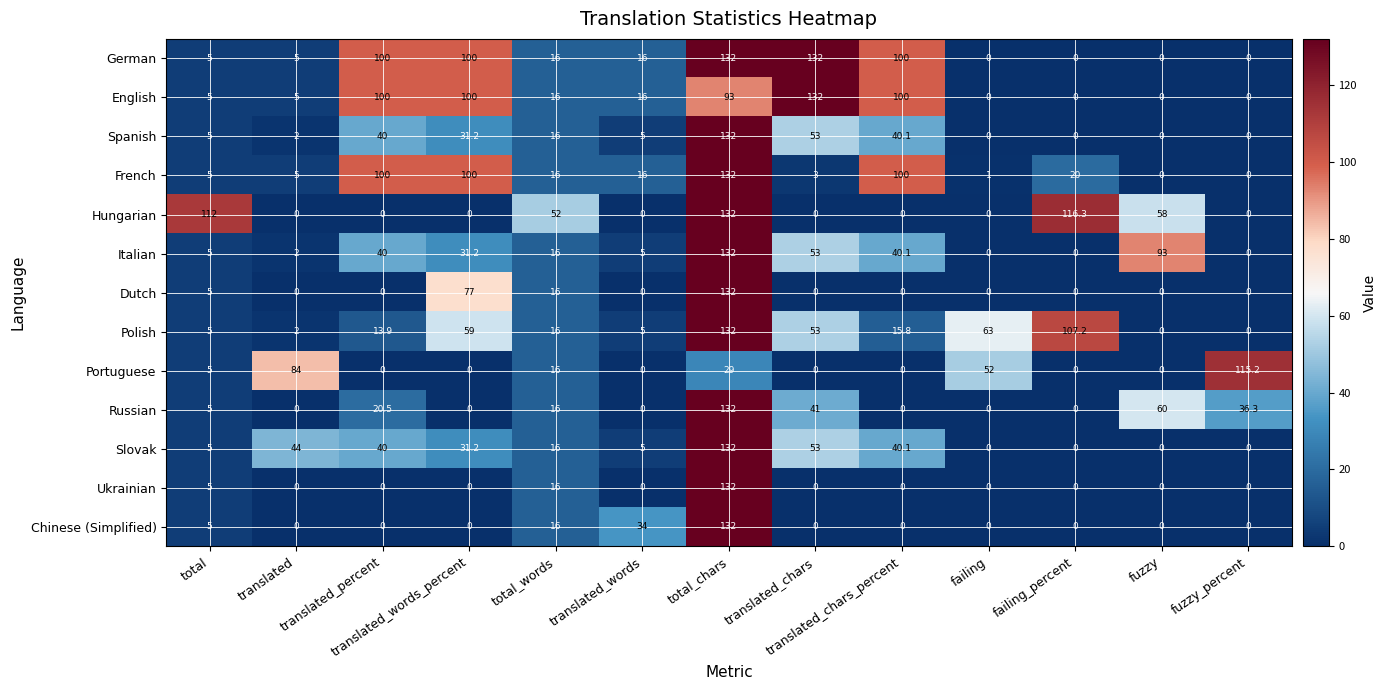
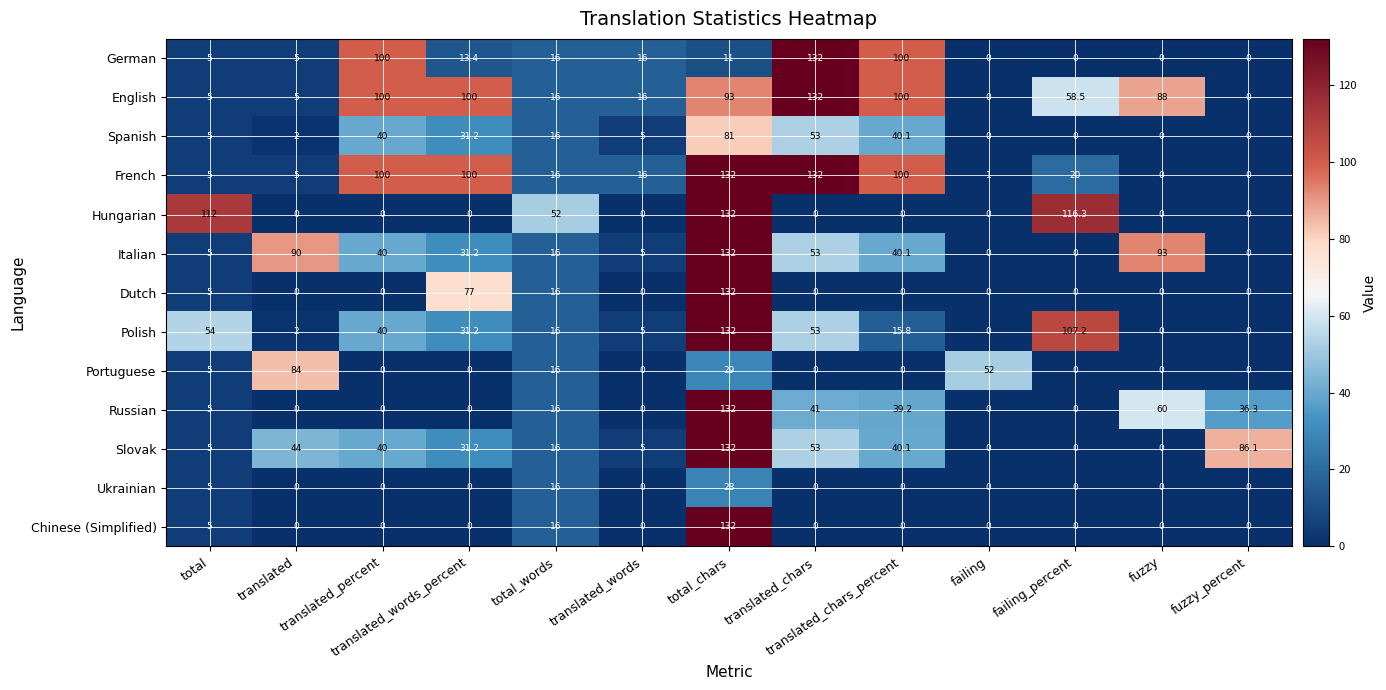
  {
    "German": {
      "total": 5,
      "translated": 5,
      "translated_percent": 100,
-     "translated_words_percent": 100,
+     "translated_words_percent": 13.4,
      "total_words": 16,
      "translated_words": 16,
-     "total_chars": 132,
+     "total_chars": 11,
      "translated_chars": 132,
      "translated_chars_percent": 100,
      "failing": 0,
      "failing_percent": 0,
      "fuzzy": 0,
      "fuzzy_percent": 0
    },
    "English": {
      "total": 5,
      "translated": 5,
      "translated_percent": 100,
      "translated_words_percent": 100,
      "total_words": 16,
      "translated_words": 16,
      "total_chars": 93,
      "translated_chars": 132,
      "translated_chars_percent": 100,
      "failing": 0,
-     "failing_percent": 0,
-     "fuzzy": 0,
+     "failing_percent": 58.5,
+     "fuzzy": 88,
      "fuzzy_percent": 0
    },
    "Spanish": {
      "total": 5,
      "translated": 2,
      "translated_percent": 40,
      "translated_words_percent": 31.2,
      "total_words": 16,
      "translated_words": 5,
-     "total_chars": 132,
+     "total_chars": 81,
      "translated_chars": 53,
      "translated_chars_percent": 40.1,
      "failing": 0,
      "failing_percent": 0,
      "fuzzy": 0,
      "fuzzy_percent": 0
    },
    "French": {
      "total": 5,
      "translated": 5,
      "translated_percent": 100,
      "translated_words_percent": 100,
      "total_words": 16,
      "translated_words": 16,
      "total_chars": 132,
-     "translated_chars": 3,
+     "translated_chars": 132,
      "translated_chars_percent": 100,
      "failing": 1,
      "failing_percent": 20,
      "fuzzy": 0,
      "fuzzy_percent": 0
    },
    "Hungarian": {
      "total": 112,
      "translated": 0,
      "translated_percent": 0,
      "translated_words_percent": 0,
      "total_words": 52,
      "translated_words": 0,
      "total_chars": 132,
      "translated_chars": 0,
      "translated_chars_percent": 0,
      "failing": 0,
      "failing_percent": 116.3,
-     "fuzzy": 58,
+     "fuzzy": 0,
      "fuzzy_percent": 0
    },
    "Italian": {
      "total": 5,
-     "translated": 2,
+     "translated": 90,
      "translated_percent": 40,
      "translated_words_percent": 31.2,
      "total_words": 16,
      "translated_words": 5,
      "total_chars": 132,
      "translated_chars": 53,
      "translated_chars_percent": 40.1,
      "failing": 0,
      "failing_percent": 0,
      "fuzzy": 93,
      "fuzzy_percent": 0
    },
    "Dutch": {
      "total": 5,
      "translated": 0,
      "translated_percent": 0,
      "translated_words_percent": 77,
      "total_words": 16,
      "translated_words": 0,
      "total_chars": 132,
      "translated_chars": 0,
      "translated_chars_percent": 0,
      "failing": 0,
      "failing_percent": 0,
      "fuzzy": 0,
      "fuzzy_percent": 0
    },
    "Polish": {
-     "total": 5,
+     "total": 54,
      "translated": 2,
-     "translated_percent": 13.9,
-     "translated_words_percent": 59,
+     "translated_percent": 40,
+     "translated_words_percent": 31.2,
      "total_words": 16,
      "translated_words": 5,
      "total_chars": 132,
      "translated_chars": 53,
      "translated_chars_percent": 15.8,
-     "failing": 63,
+     "failing": 0,
      "failing_percent": 107.2,
      "fuzzy": 0,
      "fuzzy_percent": 0
    },
    "Portuguese": {
      "total": 5,
      "translated": 84,
      "translated_percent": 0,
      "translated_words_percent": 0,
      "total_words": 16,
      "translated_words": 0,
      "total_chars": 29,
      "translated_chars": 0,
      "translated_chars_percent": 0,
      "failing": 52,
      "failing_percent": 0,
      "fuzzy": 0,
-     "fuzzy_percent": 115.2
+     "fuzzy_percent": 0
    },
    "Russian": {
      "total": 5,
      "translated": 0,
-     "translated_percent": 20.5,
+     "translated_percent": 0,
      "translated_words_percent": 0,
      "total_words": 16,
      "translated_words": 0,
      "total_chars": 132,
      "translated_chars": 41,
-     "translated_chars_percent": 0,
+     "translated_chars_percent": 39.2,
      "failing": 0,
      "failing_percent": 0,
      "fuzzy": 60,
      "fuzzy_percent": 36.3
    },
    "Slovak": {
      "total": 5,
      "translated": 44,
      "translated_percent": 40,
      "translated_words_percent": 31.2,
      "total_words": 16,
      "translated_words": 5,
      "total_chars": 132,
      "translated_chars": 53,
      "translated_chars_percent": 40.1,
      "failing": 0,
      "failing_percent": 0,
      "fuzzy": 0,
-     "fuzzy_percent": 0
+     "fuzzy_percent": 86.1
    },
    "Ukrainian": {
      "total": 5,
      "translated": 0,
      "translated_percent": 0,
      "translated_words_percent": 0,
      "total_words": 16,
      "translated_words": 0,
-     "total_chars": 132,
+     "total_chars": 28,
      "translated_chars": 0,
      "translated_chars_percent": 0,
      "failing": 0,
      "failing_percent": 0,
      "fuzzy": 0,
      "fuzzy_percent": 0
    },
    "Chinese (Simplified)": {
      "total": 5,
      "translated": 0,
      "translated_percent": 0,
      "translated_words_percent": 0,
      "total_words": 16,
-     "translated_words": 34,
+     "translated_words": 0,
      "total_chars": 132,
      "translated_chars": 0,
      "translated_chars_percent": 0,
      "failing": 0,
      "failing_percent": 0,
      "fuzzy": 0,
      "fuzzy_percent": 0
    }
  }
